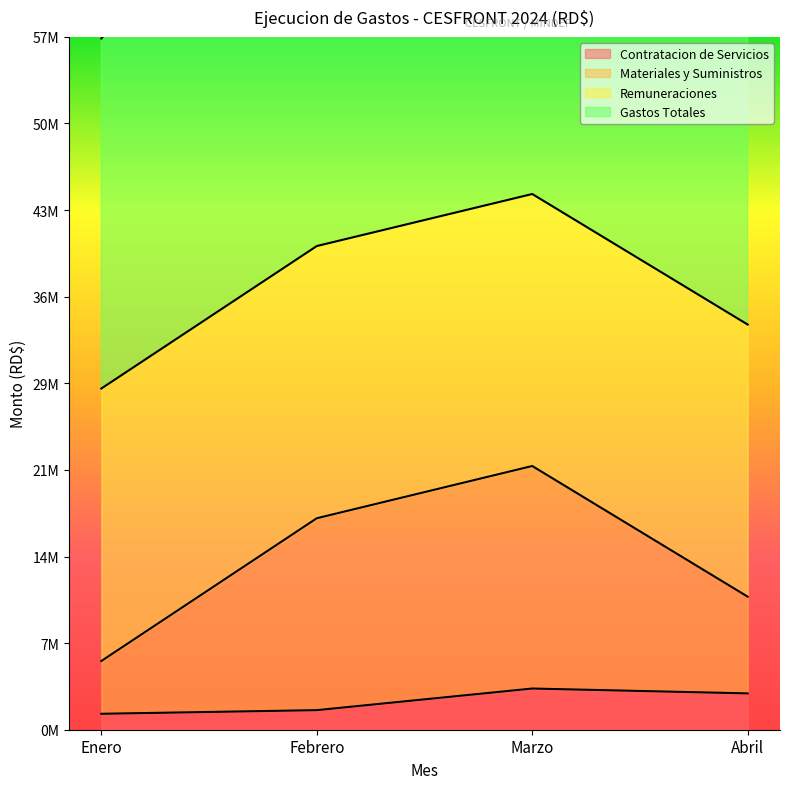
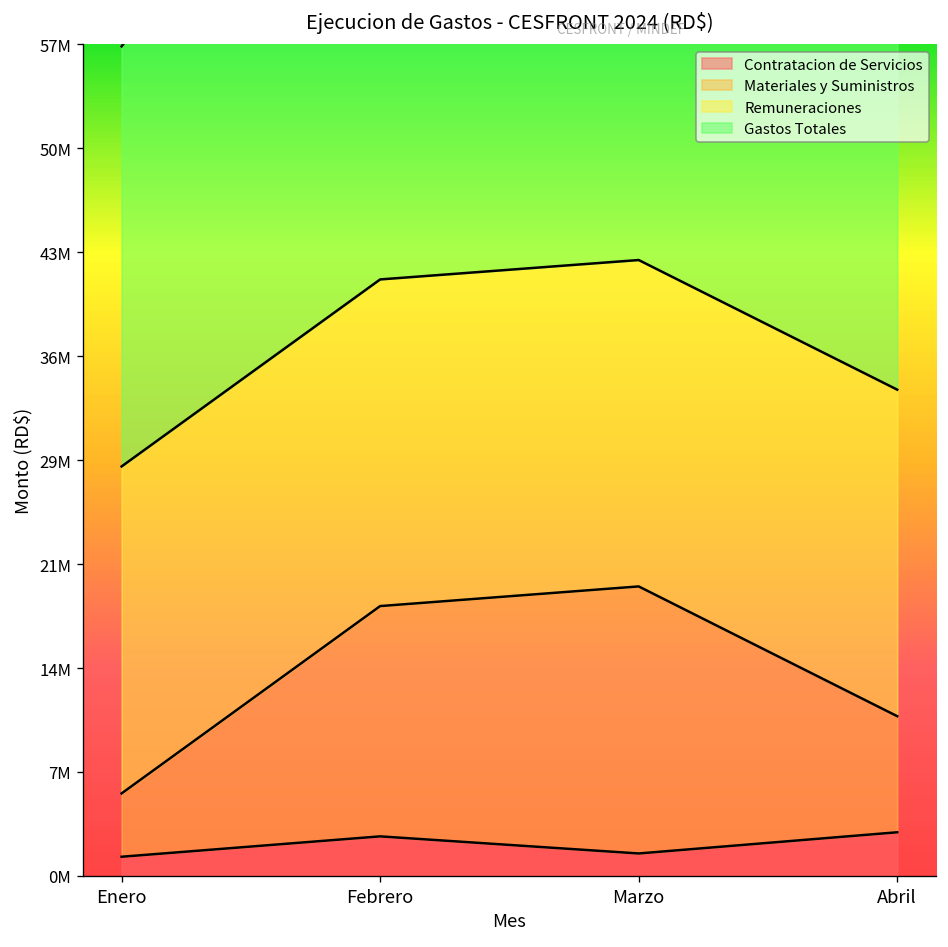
  {
    "Contratacion de Servicios": {
      "Enero": 1300000,
-     "Febrero": 1600000,
-     "Marzo": 3400000,
+     "Febrero": 2700000,
+     "Marzo": 1500000,
      "Abril": 3000000
    },
    "Gastos Totales": {
      "Enero": 28900000
    }
  }
